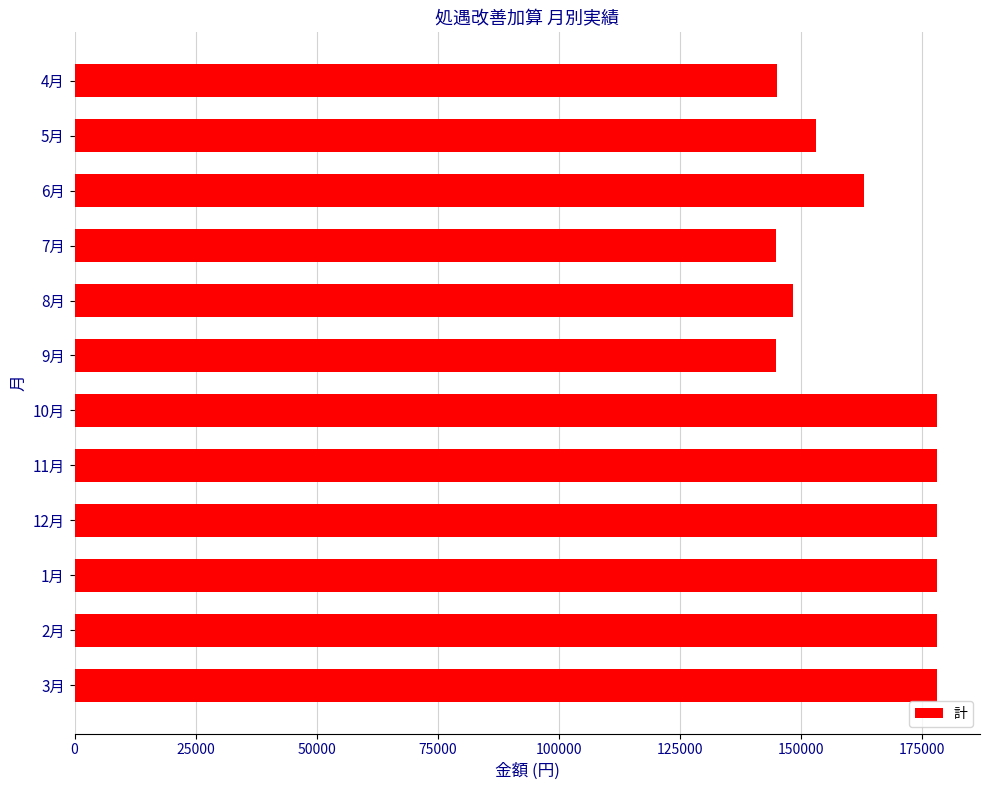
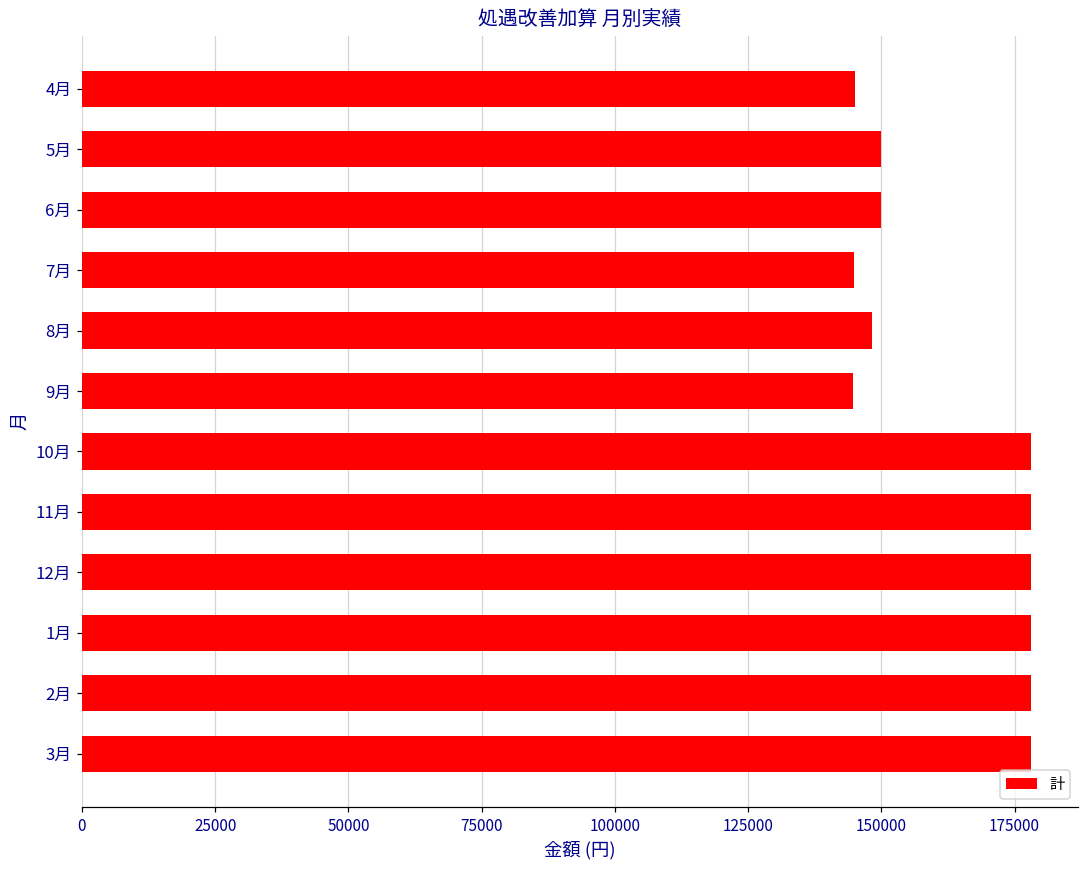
  {
    "4月": 145000,
-   "5月": 153000,
-   "6月": 163000,
+   "5月": 150000,
+   "6月": 150000,
    "7月": 145000,
    "8月": 148000,
    "9月": 145000,
    "10月": 178000,
    "11月": 178000,
    "12月": 178000,
    "1月": 178000,
    "2月": 178000,
    "3月": 178000
  }
